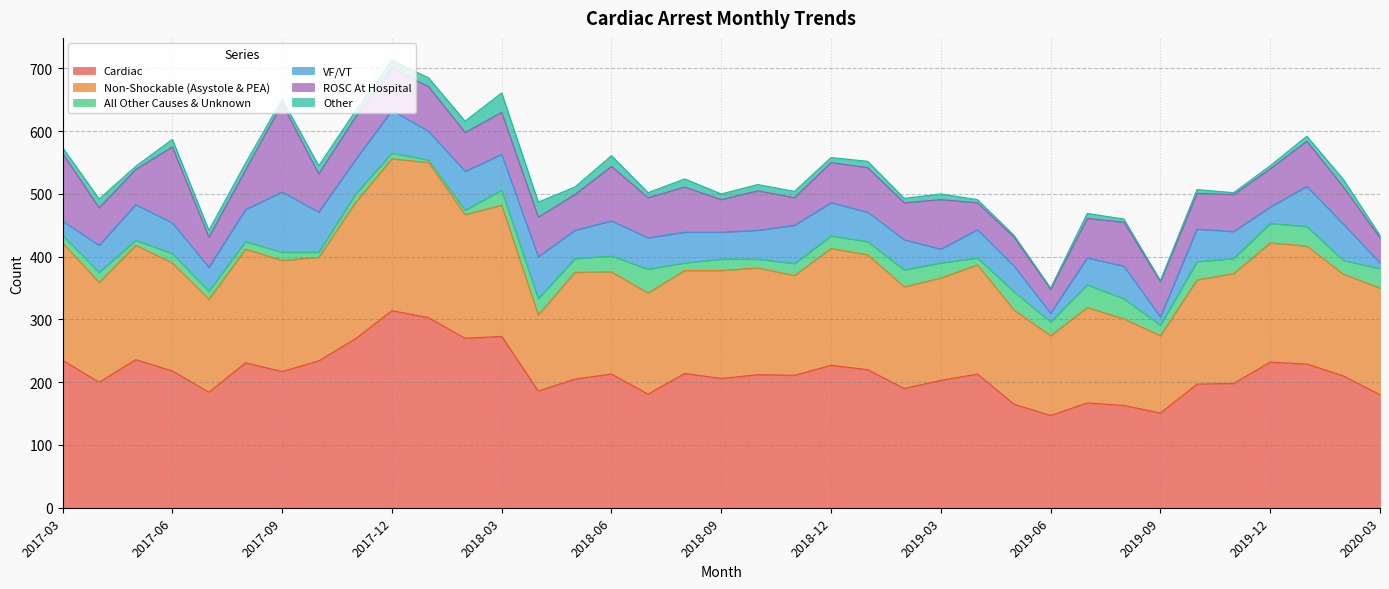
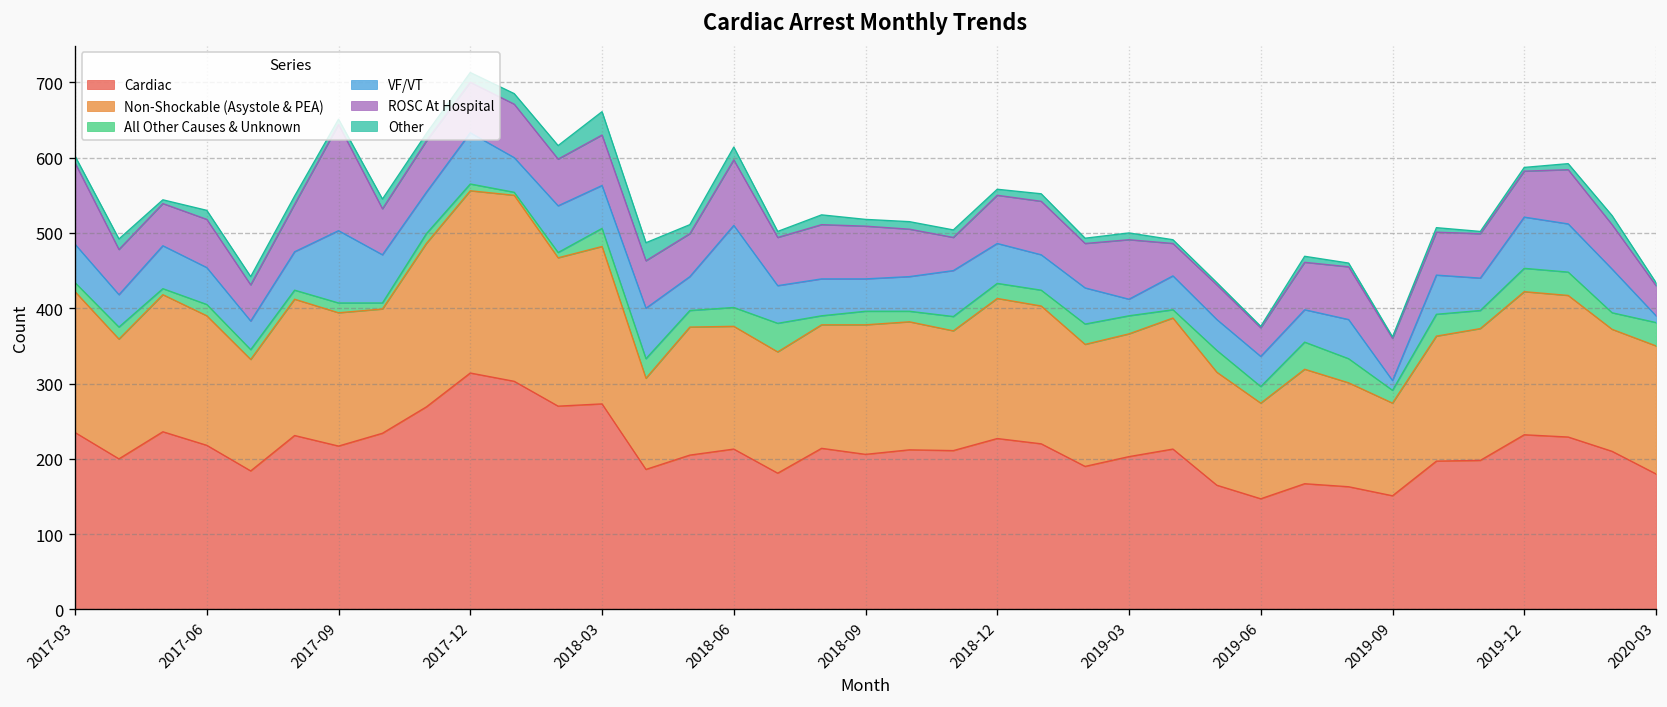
  {
    "VF/VT": {
-     "2017-03": 20,
+     "2017-03": 50,
      "2017-06": 50,
      "2017-09": 100,
      "2018-03": 60,
-     "2018-06": 60,
+     "2018-06": 110,
      "2018-09": 40,
      "2018-12": 50,
      "2019-03": 20,
-     "2019-06": 10,
+     "2019-06": 40,
      "2019-09": 10,
-     "2019-12": 30,
+     "2019-12": 70,
      "2020-03": 10
    },
    "ROSC At Hospital": {
      "2017-03": 110,
-     "2017-06": 120,
+     "2017-06": 60,
      "2018-03": 70,
      "2018-06": 90,
-     "2018-09": 50,
+     "2018-09": 70,
      "2018-12": 60,
      "2019-03": 80,
      "2019-12": 60
    }
  }
